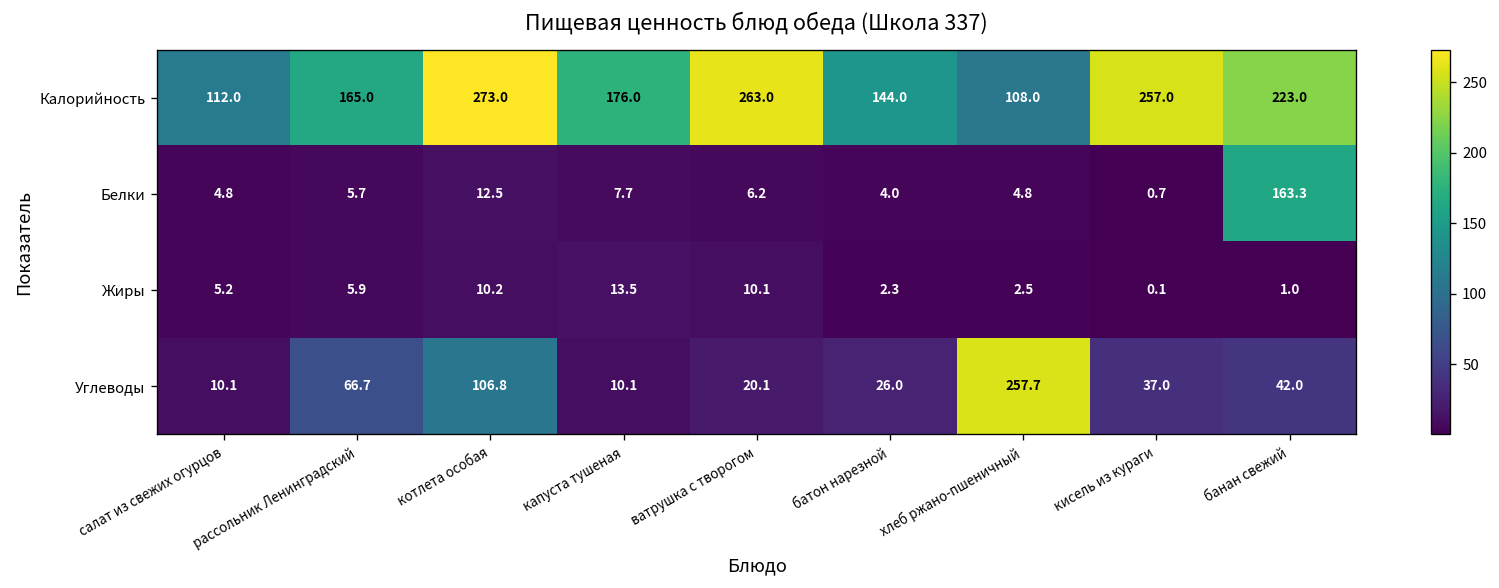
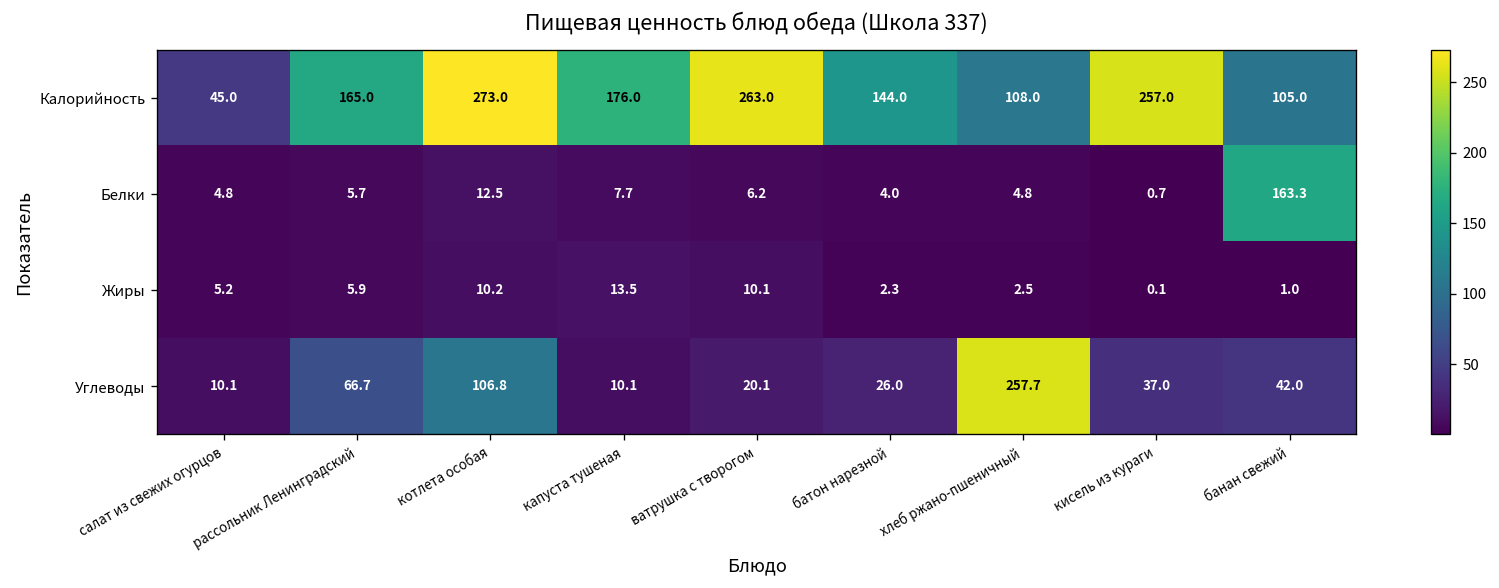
  {
    "Калорийность": {
-     "салат из свежих огурцов": 112.0,
+     "салат из свежих огурцов": 45.0,
      "рассольник Ленинградский": 165.0,
      "котлета особая": 273.0,
      "капуста тушеная": 176.0,
      "ватрушка с творогом": 263.0,
      "батон нарезной": 144.0,
      "хлеб ржано-пшеничный": 108.0,
      "кисель из кураги": 257.0,
-     "банан свежий": 223.0
+     "банан свежий": 105.0
    },
    "Белки": {
      "салат из свежих огурцов": 4.8,
      "рассольник Ленинградский": 5.7,
      "котлета особая": 12.5,
      "капуста тушеная": 7.7,
      "ватрушка с творогом": 6.2,
      "батон нарезной": 4.0,
      "хлеб ржано-пшеничный": 4.8,
      "кисель из кураги": 0.7,
      "банан свежий": 163.3
    },
    "Жиры": {
      "салат из свежих огурцов": 5.2,
      "рассольник Ленинградский": 5.9,
      "котлета особая": 10.2,
      "капуста тушеная": 13.5,
      "ватрушка с творогом": 10.1,
      "батон нарезной": 2.3,
      "хлеб ржано-пшеничный": 2.5,
      "кисель из кураги": 0.1,
      "банан свежий": 1.0
    },
    "Углеводы": {
      "салат из свежих огурцов": 10.1,
      "рассольник Ленинградский": 66.7,
      "котлета особая": 106.8,
      "капуста тушеная": 10.1,
      "ватрушка с творогом": 20.1,
      "батон нарезной": 26.0,
      "хлеб ржано-пшеничный": 257.7,
      "кисель из кураги": 37.0,
      "банан свежий": 42.0
    }
  }
